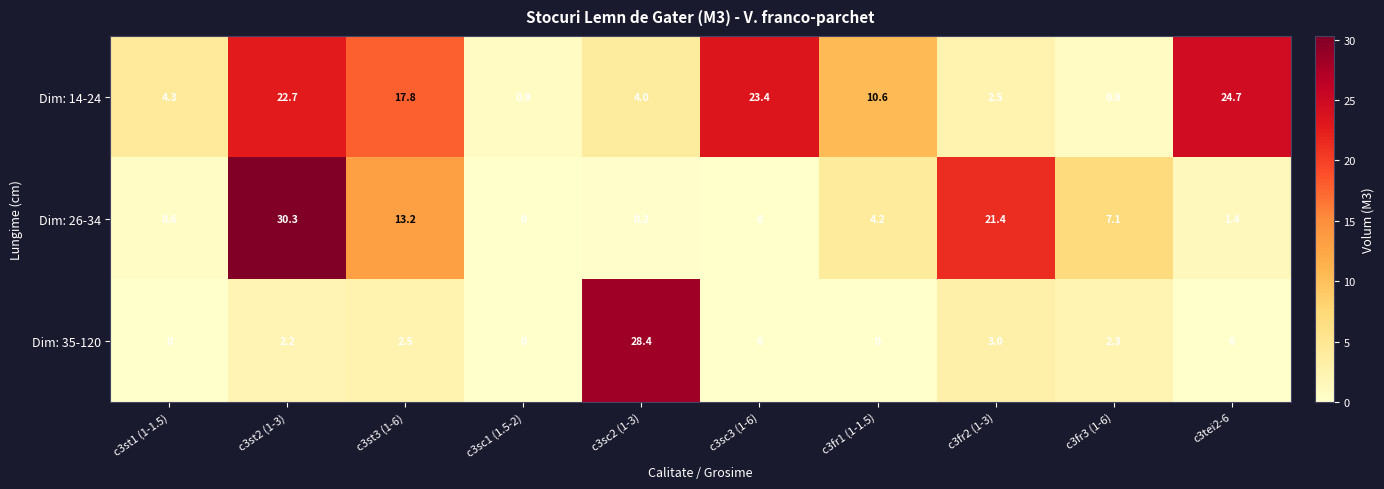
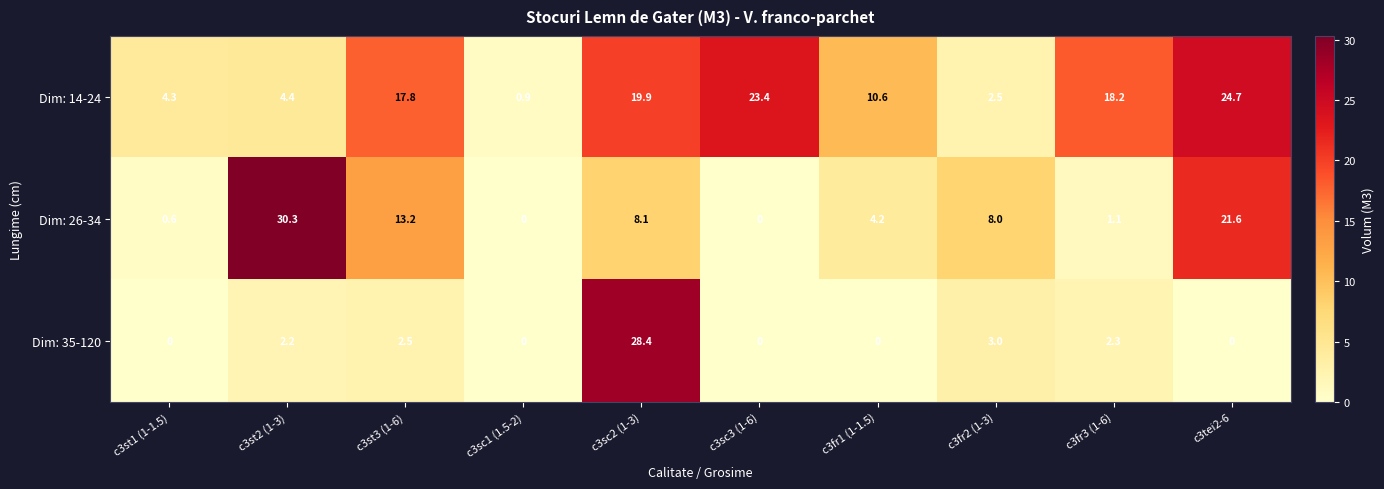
  {
    "Dim: 14-24": {
      "c3st1 (1-1.5)": 4.3,
-     "c3st2 (1-3)": 22.7,
+     "c3st2 (1-3)": 4.4,
      "c3st3 (1-6)": 17.8,
      "c3sc1 (1.5-2)": 0.9,
-     "c3sc2 (1-3)": 4.0,
+     "c3sc2 (1-3)": 19.9,
      "c3sc3 (1-6)": 23.4,
      "c3fr1 (1-1.5)": 10.6,
      "c3fr2 (1-3)": 2.5,
-     "c3fr3 (1-6)": 0.9,
+     "c3fr3 (1-6)": 18.2,
      "c3tei2-6": 24.7
    },
    "Dim: 26-34": {
      "c3st1 (1-1.5)": 0.6,
      "c3st2 (1-3)": 30.3,
      "c3st3 (1-6)": 13.2,
      "c3sc1 (1.5-2)": 0,
-     "c3sc2 (1-3)": 0.2,
+     "c3sc2 (1-3)": 8.1,
      "c3sc3 (1-6)": 0,
      "c3fr1 (1-1.5)": 4.2,
-     "c3fr2 (1-3)": 21.4,
-     "c3fr3 (1-6)": 7.1,
-     "c3tei2-6": 1.4
+     "c3fr2 (1-3)": 8.0,
+     "c3fr3 (1-6)": 1.1,
+     "c3tei2-6": 21.6
    },
    "Dim: 35-120": {
      "c3st1 (1-1.5)": 0,
      "c3st2 (1-3)": 2.2,
      "c3st3 (1-6)": 2.5,
      "c3sc1 (1.5-2)": 0,
      "c3sc2 (1-3)": 28.4,
      "c3sc3 (1-6)": 0,
      "c3fr1 (1-1.5)": 0,
      "c3fr2 (1-3)": 3.0,
      "c3fr3 (1-6)": 2.3,
      "c3tei2-6": 0
    }
  }
